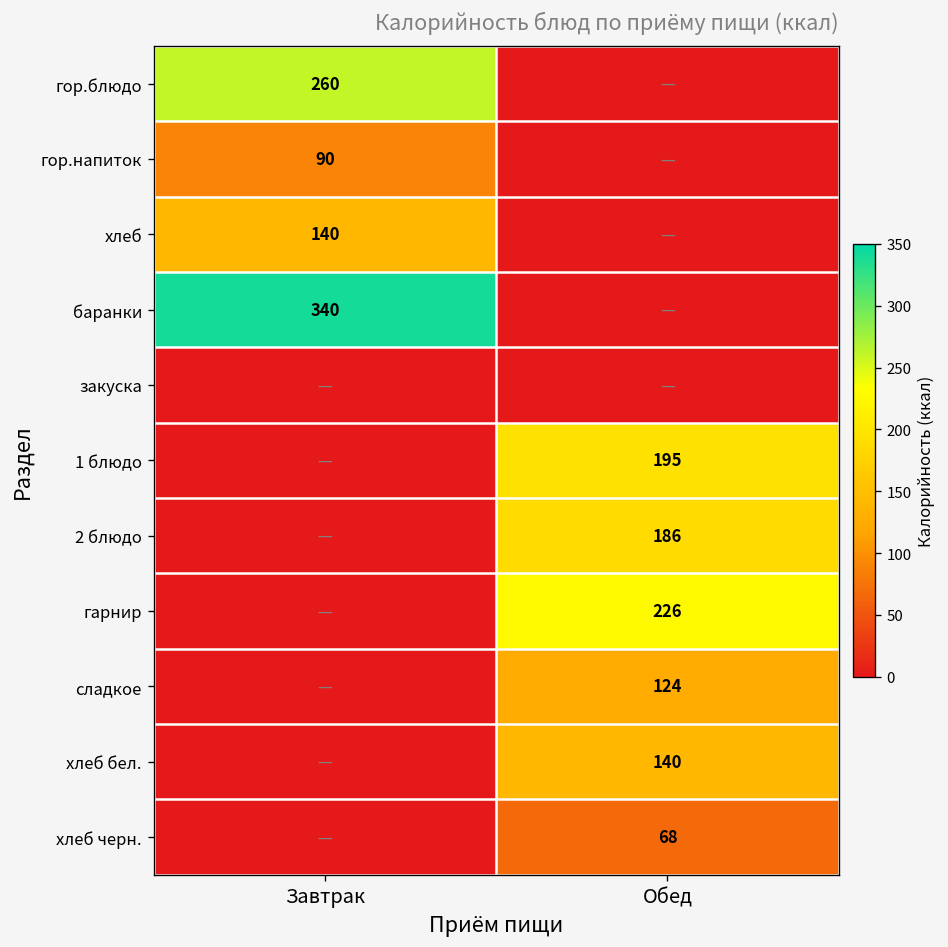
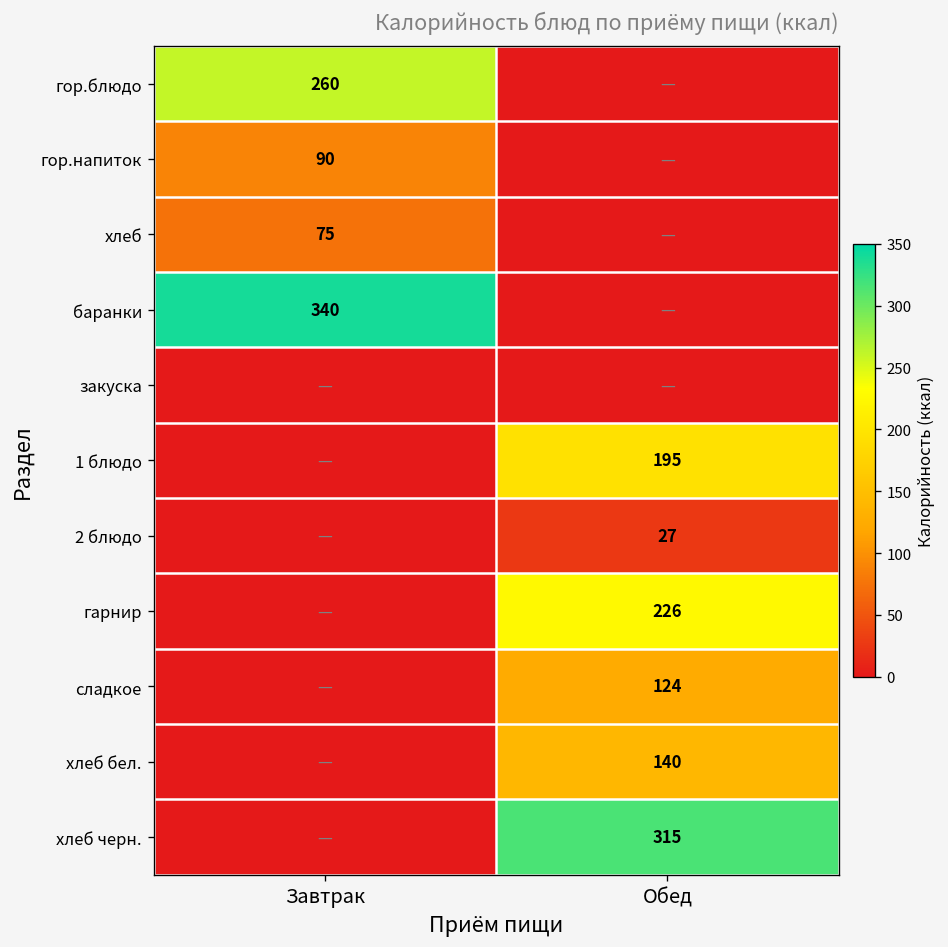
  {
    "гор.блюдо": {
      "Завтрак": 260
    },
    "гор.напиток": {
      "Завтрак": 90
    },
    "хлеб": {
-     "Завтрак": 140
+     "Завтрак": 75
    },
    "баранки": {
      "Завтрак": 340
    },
    "1 блюдо": {
      "Обед": 195
    },
    "2 блюдо": {
-     "Обед": 186
+     "Обед": 27
    },
    "гарнир": {
      "Обед": 226
    },
    "сладкое": {
      "Обед": 124
    },
    "хлеб бел.": {
      "Обед": 140
    },
    "хлеб черн.": {
-     "Обед": 68
+     "Обед": 315
    }
  }
